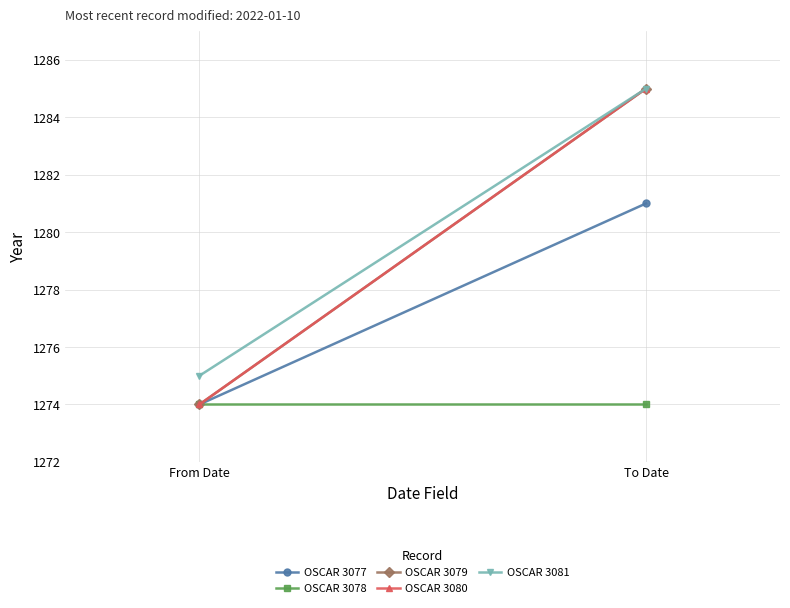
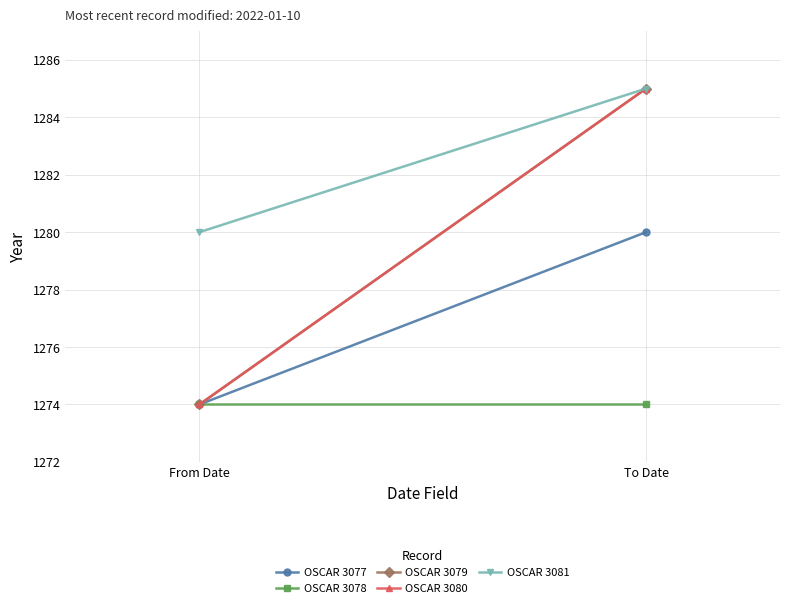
  {
    "OSCAR 3077": {
-     "To Date": 1281
+     "To Date": 1280
    },
    "OSCAR 3078": {
      "To Date": 1274
    },
    "OSCAR 3081": {
-     "From Date": 1275
+     "From Date": 1280
    }
  }
